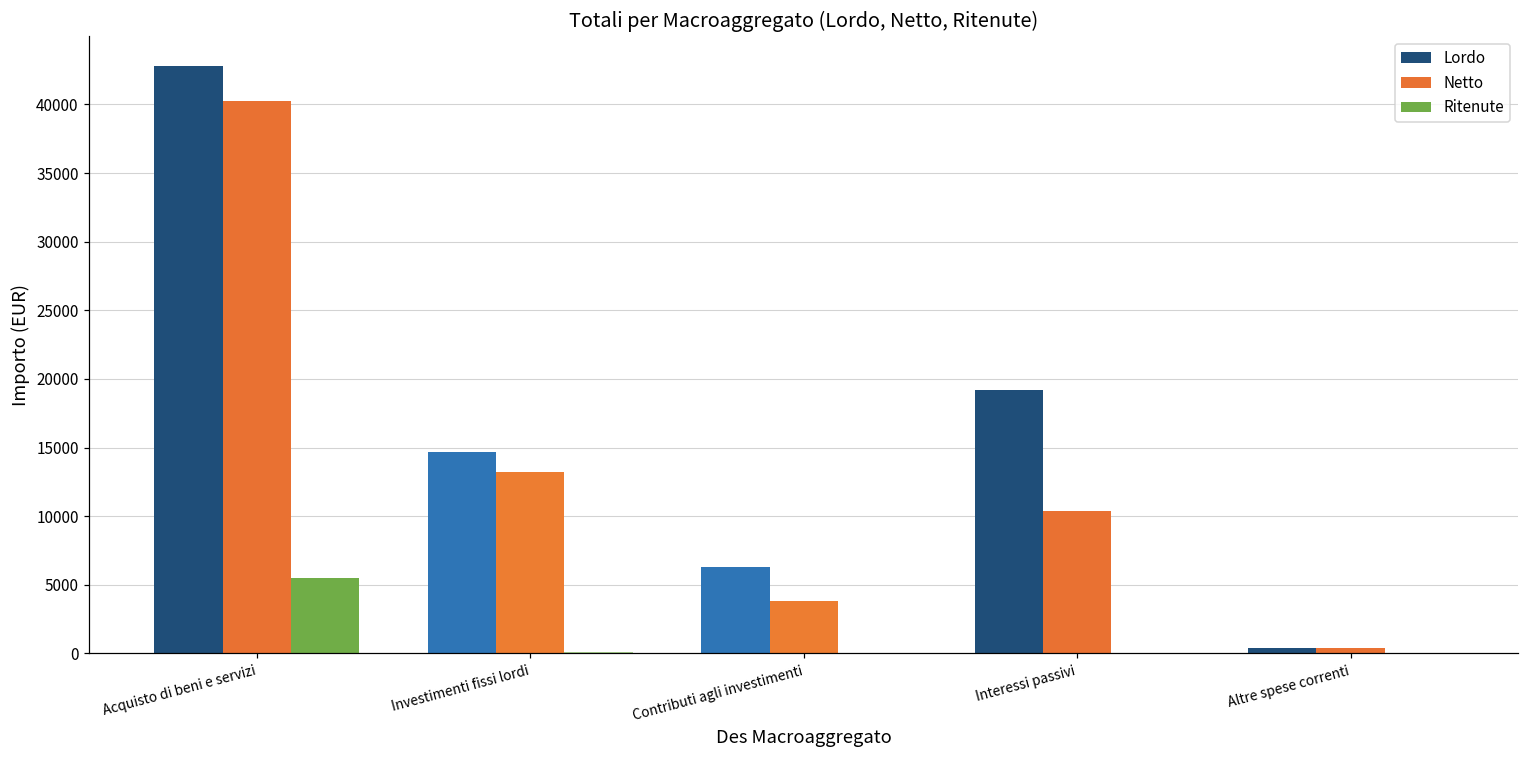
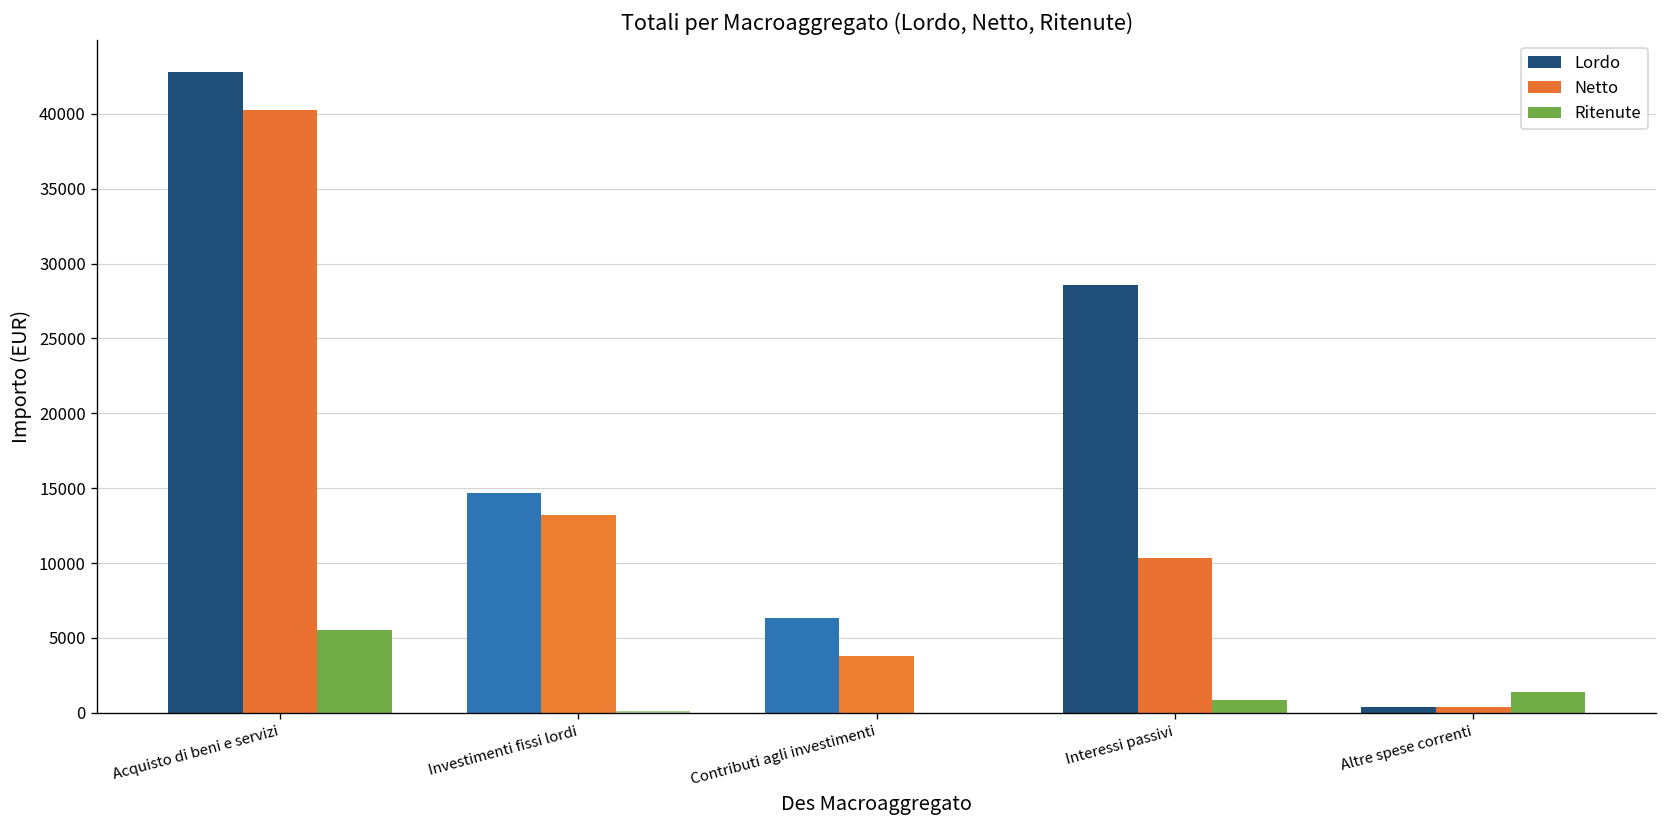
  {
    "Lordo": {
      "Acquisto di beni e servizi": 42800,
      "Investimenti fissi lordi": 14700,
      "Contributi agli investimenti": 6300,
-     "Interessi passivi": 19200,
+     "Interessi passivi": 28600,
      "Altre spese correnti": 400
    },
    "Netto": {
      "Acquisto di beni e servizi": 40200,
      "Investimenti fissi lordi": 13200,
      "Contributi agli investimenti": 3800,
      "Interessi passivi": 10400,
      "Altre spese correnti": 400
    },
    "Ritenute": {
      "Acquisto di beni e servizi": 5500,
      "Contributi agli investimenti": 0,
-     "Interessi passivi": 0,
-     "Altre spese correnti": 0
+     "Interessi passivi": 900,
+     "Altre spese correnti": 1400
    }
  }
